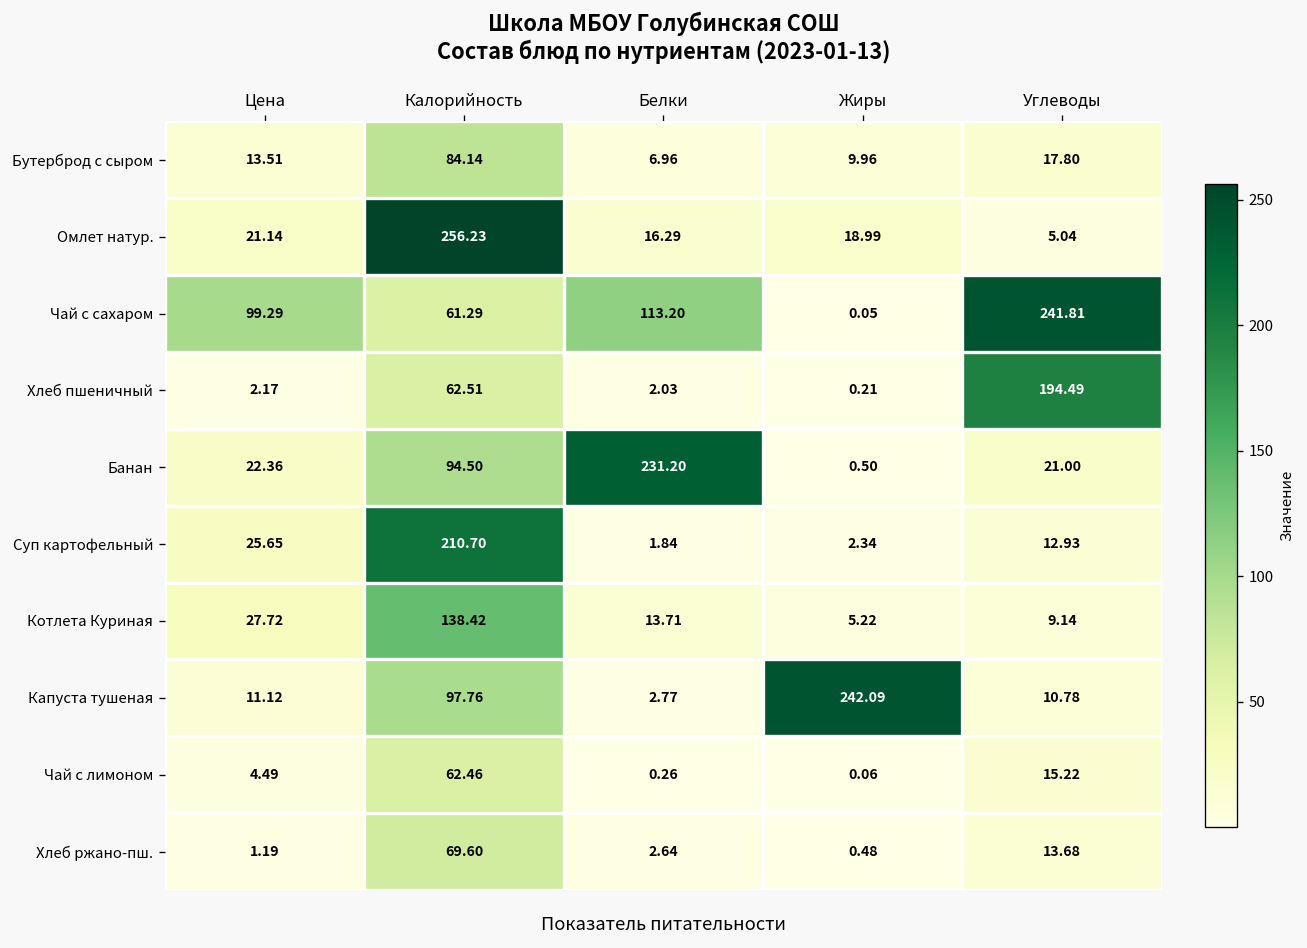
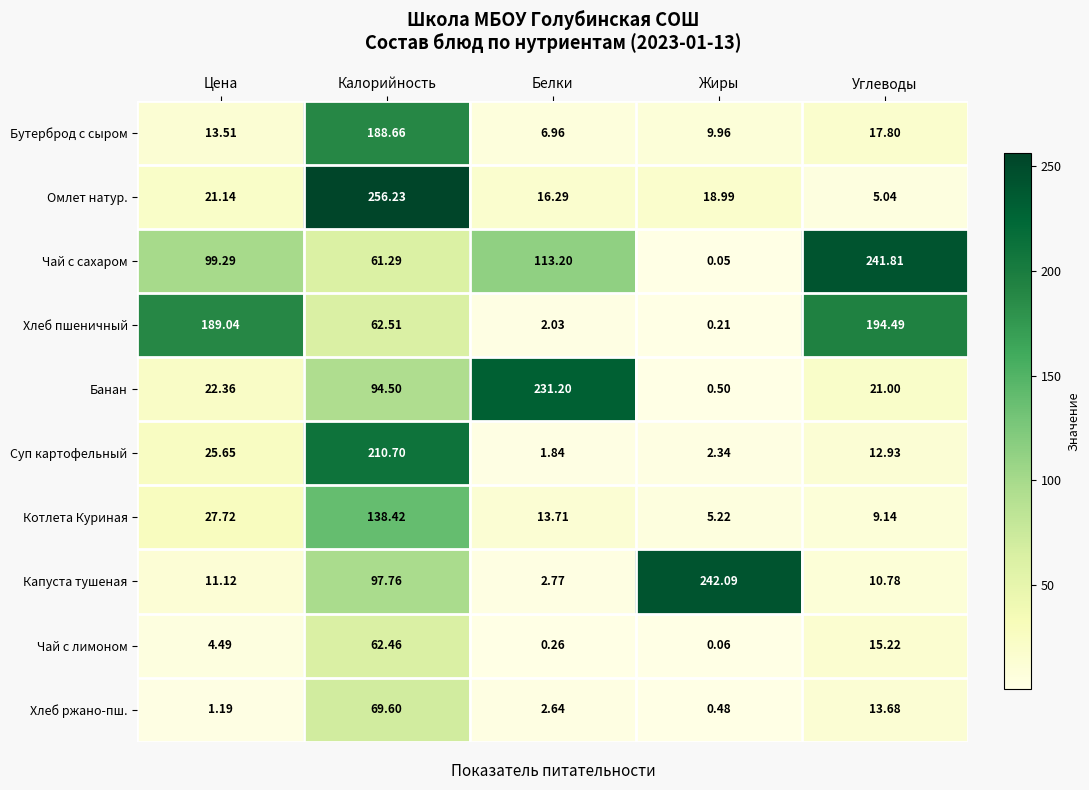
  {
    "Бутерброд с сыром": {
      "Цена": 13.51,
-     "Калорийность": 84.14,
+     "Калорийность": 188.66,
      "Белки": 6.96,
      "Жиры": 9.96,
      "Углеводы": 17.80
    },
    "Омлет натур.": {
      "Цена": 21.14,
      "Калорийность": 256.23,
      "Белки": 16.29,
      "Жиры": 18.99,
      "Углеводы": 5.04
    },
    "Чай с сахаром": {
      "Цена": 99.29,
      "Калорийность": 61.29,
      "Белки": 113.20,
      "Жиры": 0.05,
      "Углеводы": 241.81
    },
    "Хлеб пшеничный": {
-     "Цена": 2.17,
+     "Цена": 189.04,
      "Калорийность": 62.51,
      "Белки": 2.03,
      "Жиры": 0.21,
      "Углеводы": 194.49
    },
    "Банан": {
      "Цена": 22.36,
      "Калорийность": 94.50,
      "Белки": 231.20,
      "Жиры": 0.50,
      "Углеводы": 21.00
    },
    "Суп картофельный": {
      "Цена": 25.65,
      "Калорийность": 210.70,
      "Белки": 1.84,
      "Жиры": 2.34,
      "Углеводы": 12.93
    },
    "Котлета Куриная": {
      "Цена": 27.72,
      "Калорийность": 138.42,
      "Белки": 13.71,
      "Жиры": 5.22,
      "Углеводы": 9.14
    },
    "Капуста тушеная": {
      "Цена": 11.12,
      "Калорийность": 97.76,
      "Белки": 2.77,
      "Жиры": 242.09,
      "Углеводы": 10.78
    },
    "Чай с лимоном": {
      "Цена": 4.49,
      "Калорийность": 62.46,
      "Белки": 0.26,
      "Жиры": 0.06,
      "Углеводы": 15.22
    },
    "Хлеб ржано-пш.": {
      "Цена": 1.19,
      "Калорийность": 69.60,
      "Белки": 2.64,
      "Жиры": 0.48,
      "Углеводы": 13.68
    }
  }
